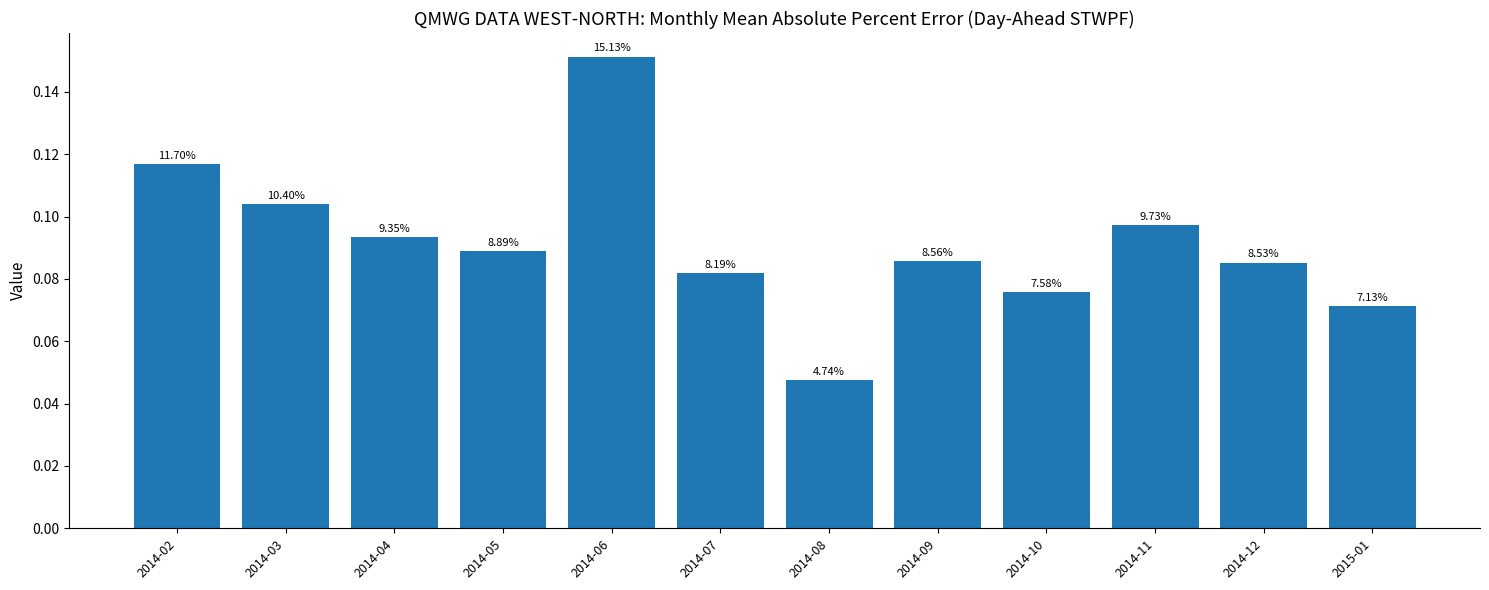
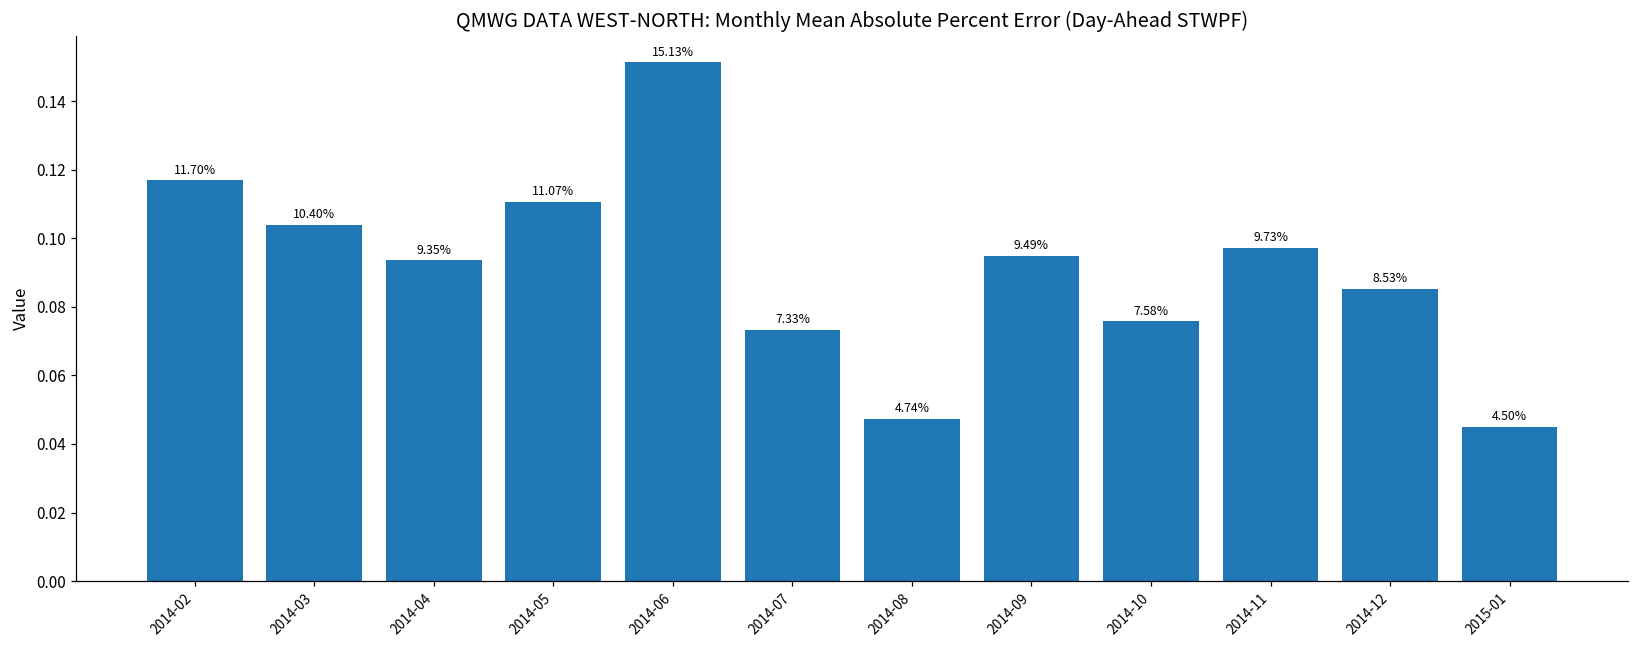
  {
    "2014-02": "11.70%",
    "2014-03": "10.40%",
    "2014-04": "9.35%",
-   "2014-05": "8.89%",
+   "2014-05": "11.07%",
    "2014-06": "15.13%",
-   "2014-07": "8.19%",
+   "2014-07": "7.33%",
    "2014-08": "4.74%",
-   "2014-09": "8.56%",
+   "2014-09": "9.49%",
    "2014-10": "7.58%",
    "2014-11": "9.73%",
    "2014-12": "8.53%",
-   "2015-01": "7.13%"
+   "2015-01": "4.50%"
  }
